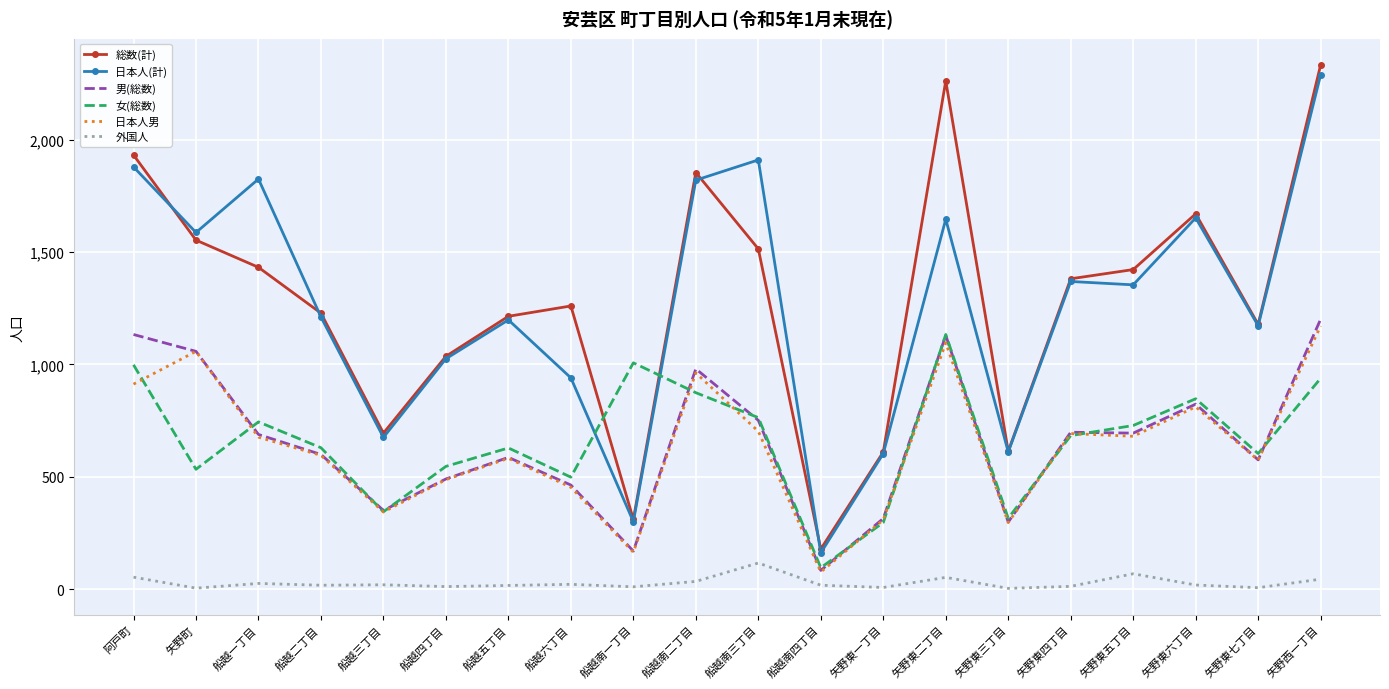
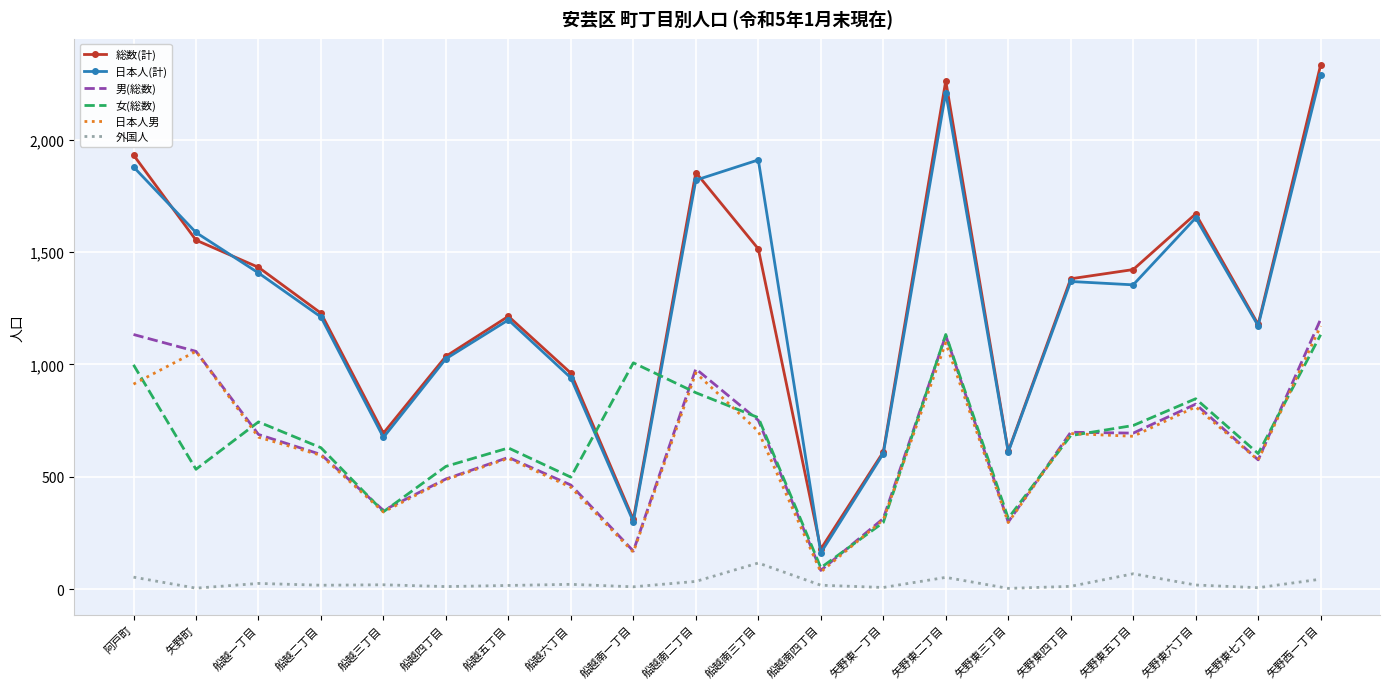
  {
    "総数(計)": {
      "阿戸町": "1,930",
      "矢野町": "1,550",
      "船越一丁目": "1,430",
      "船越二丁目": "1,230",
      "船越三丁目": "690",
      "船越五丁目": "1,210",
-     "船越六丁目": "1,260",
+     "船越六丁目": "960",
      "船越南二丁目": "1,850",
      "船越南三丁目": "1,510",
      "船越南四丁目": "180",
      "矢野東二丁目": "2,260",
      "矢野東四丁目": "1,380",
      "矢野東五丁目": "1,420",
      "矢野東六丁目": "1,670",
      "矢野西一丁目": "2,330"
    },
    "日本人(計)": {
      "阿戸町": "1,880",
      "矢野町": "1,590",
-     "船越一丁目": "1,830",
+     "船越一丁目": "1,410",
      "船越二丁目": "1,210",
      "船越三丁目": "680",
      "船越五丁目": "1,200",
      "船越六丁目": "940",
      "船越南二丁目": "1,820",
      "船越南三丁目": "1,910",
      "船越南四丁目": "160",
-     "矢野東二丁目": "1,650",
+     "矢野東二丁目": "2,210",
      "矢野東四丁目": "1,370",
      "矢野東五丁目": "1,350",
      "矢野東六丁目": "1,650",
      "矢野西一丁目": "2,290"
    },
    "男(総数)": {
      "阿戸町": "1,130",
      "船越一丁目": "690",
      "船越南二丁目": "980",
      "船越南三丁目": "750",
      "矢野東五丁目": "690",
      "矢野東六丁目": "820",
      "矢野西一丁目": "1,200"
    },
    "女(総数)": {
      "阿戸町": "1,000",
      "矢野町": "530",
      "船越一丁目": "740",
      "船越二丁目": "630",
      "船越四丁目": "550",
      "船越五丁目": "630",
      "船越六丁目": "500",
      "船越南一丁目": "1,010",
      "船越南二丁目": "870",
      "船越南三丁目": "760",
      "船越南四丁目": "100",
      "矢野東一丁目": "300",
      "矢野東三丁目": "320",
      "矢野東五丁目": "730",
      "矢野東六丁目": "850",
      "矢野東七丁目": "600",
-     "矢野西一丁目": "940"
+     "矢野西一丁目": "1,130"
    },
    "日本人男": {
      "阿戸町": "910",
      "船越一丁目": "680",
      "船越南二丁目": "960",
      "船越南三丁目": "700",
      "矢野東二丁目": "1,100",
      "矢野東五丁目": "680",
      "矢野東六丁目": "810",
      "矢野西一丁目": "1,170"
    },
    "外国人": {
      "阿戸町": "50",
      "矢野町": "0",
      "船越一丁目": "30",
      "船越二丁目": "20",
      "船越三丁目": "20",
      "船越四丁目": "10",
      "船越五丁目": "20",
      "船越六丁目": "20",
      "船越南一丁目": "10",
      "船越南二丁目": "30",
      "船越南三丁目": "120",
      "船越南四丁目": "20",
      "矢野東一丁目": "10",
      "矢野東二丁目": "50",
      "矢野東三丁目": "0",
      "矢野東四丁目": "10",
      "矢野東五丁目": "70",
      "矢野東六丁目": "20",
      "矢野東七丁目": "10",
      "矢野西一丁目": "40"
    }
  }
